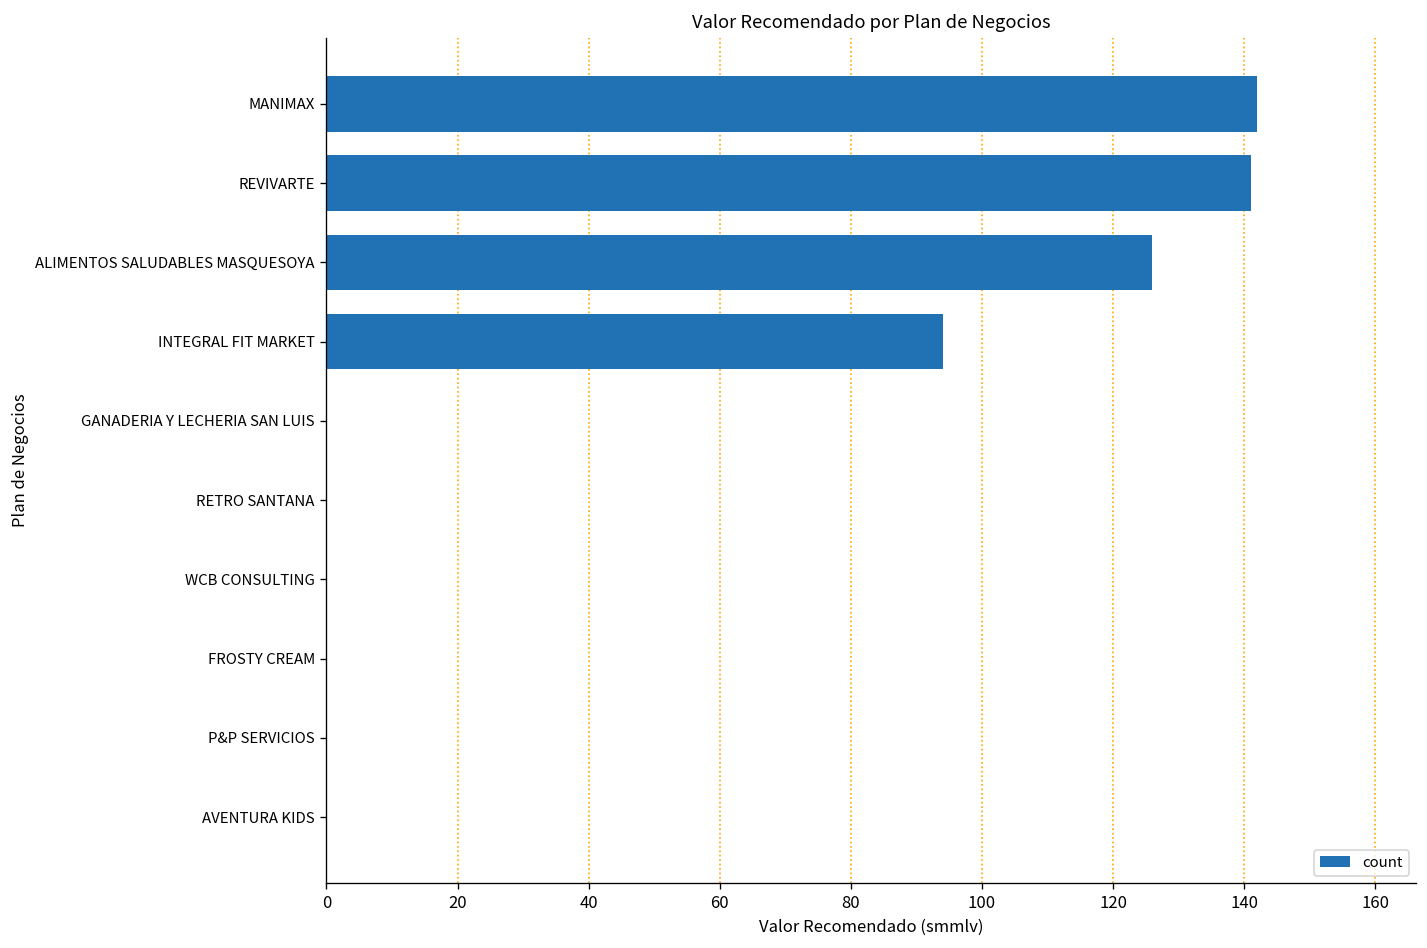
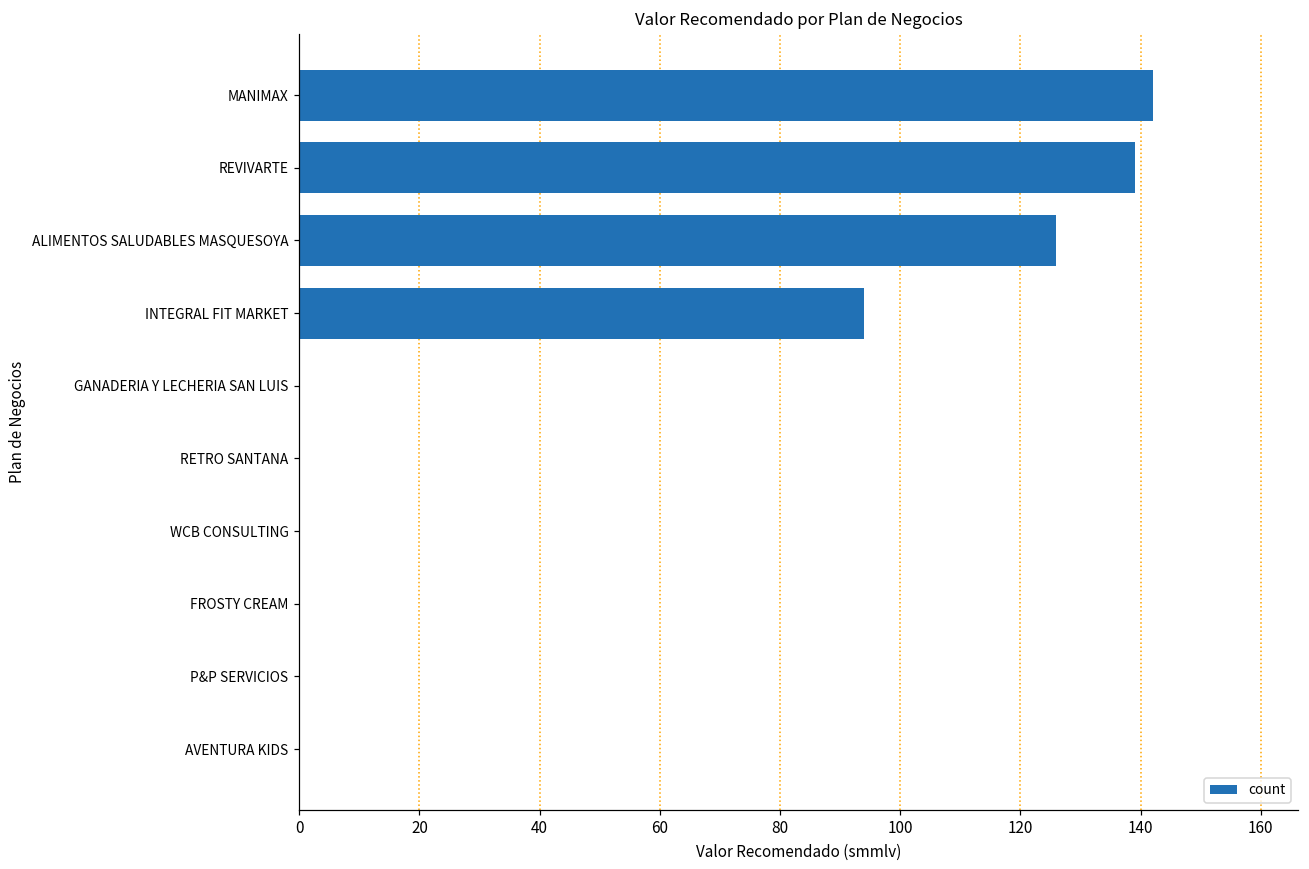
  {
    "MANIMAX": 142,
-   "REVIVARTE": 141,
+   "REVIVARTE": 139,
    "ALIMENTOS SALUDABLES MASQUESOYA": 126,
    "INTEGRAL FIT MARKET": 94,
    "GANADERIA Y LECHERIA SAN LUIS": 0,
    "RETRO SANTANA": 0,
    "WCB CONSULTING": 0,
    "FROSTY CREAM": 0,
    "P&P SERVICIOS": 0,
    "AVENTURA KIDS": 0
  }
